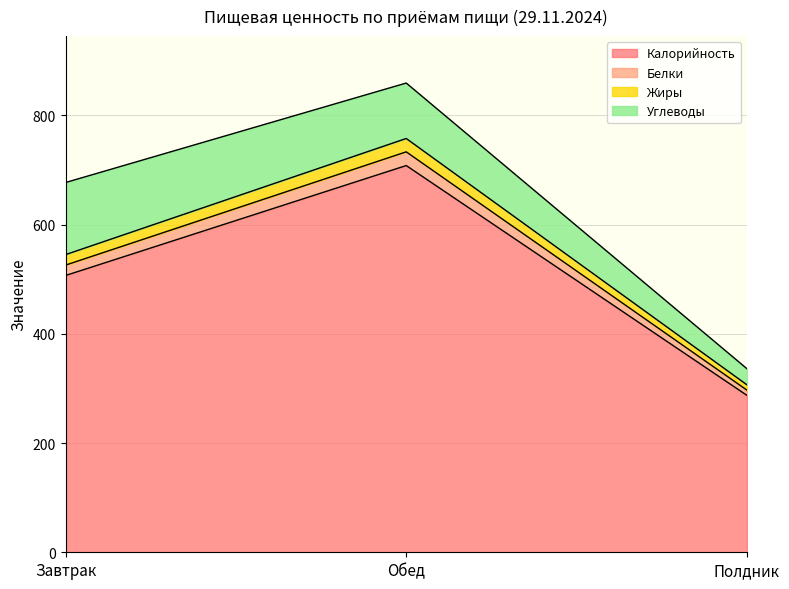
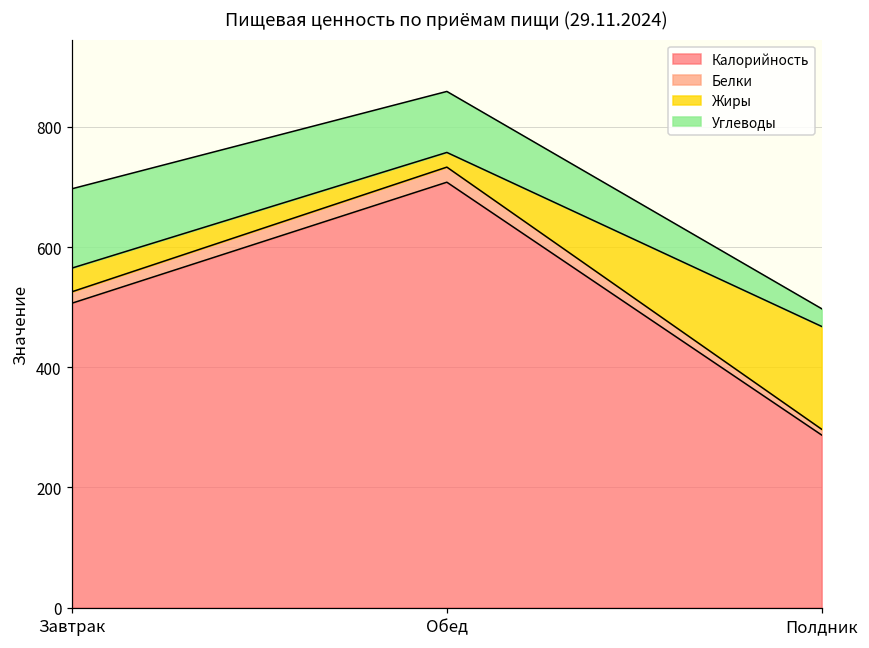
  {
    "Жиры": {
-     "Завтрак": 20,
+     "Завтрак": 40,
      "Обед": 20,
-     "Полдник": 10
+     "Полдник": 170
    },
    "Углеводы": {
      "Завтрак": 130,
      "Обед": 100,
      "Полдник": 30
    }
  }
